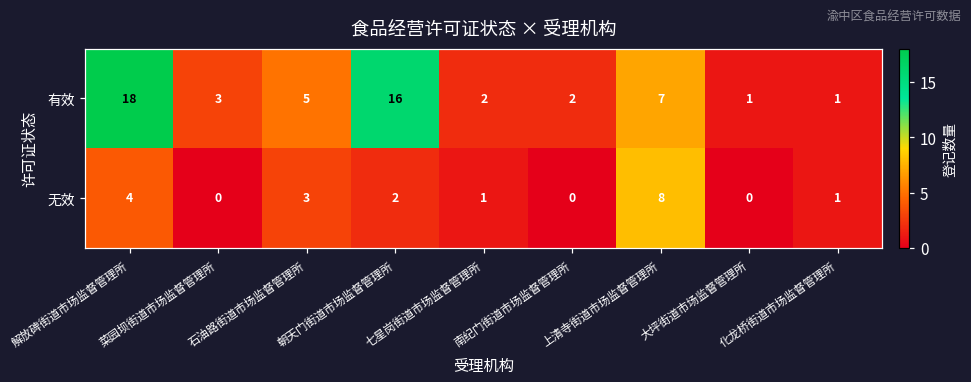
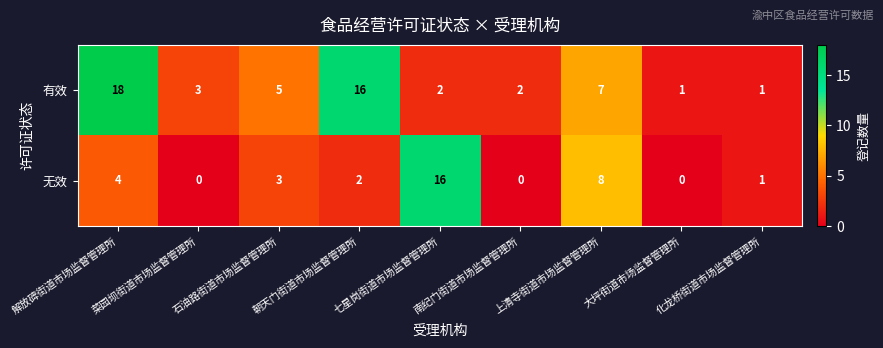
  {
    "有效": {
      "解放碑街道市场监督管理所": 18,
      "菜园坝街道市场监督管理所": 3,
      "石油路街道市场监督管理所": 5,
      "朝天门街道市场监督管理所": 16,
      "七星岗街道市场监督管理所": 2,
      "南纪门街道市场监督管理所": 2,
      "上清寺街道市场监督管理所": 7,
      "大坪街道市场监督管理所": 1,
      "化龙桥街道市场监督管理所": 1
    },
    "无效": {
      "解放碑街道市场监督管理所": 4,
      "菜园坝街道市场监督管理所": 0,
      "石油路街道市场监督管理所": 3,
      "朝天门街道市场监督管理所": 2,
-     "七星岗街道市场监督管理所": 1,
+     "七星岗街道市场监督管理所": 16,
      "南纪门街道市场监督管理所": 0,
      "上清寺街道市场监督管理所": 8,
      "大坪街道市场监督管理所": 0,
      "化龙桥街道市场监督管理所": 1
    }
  }
